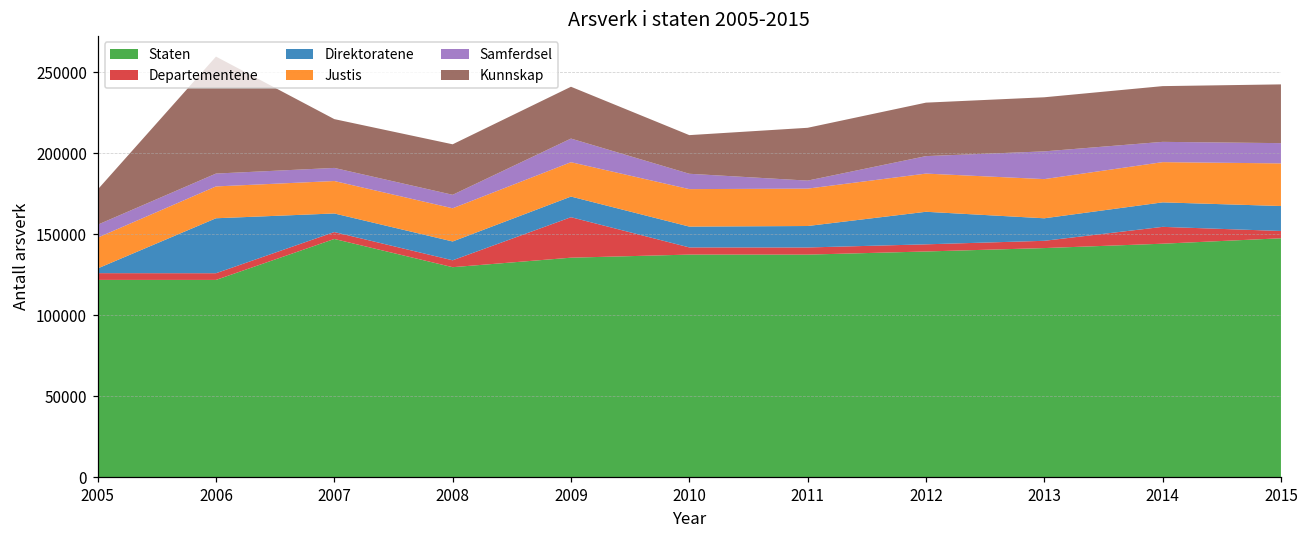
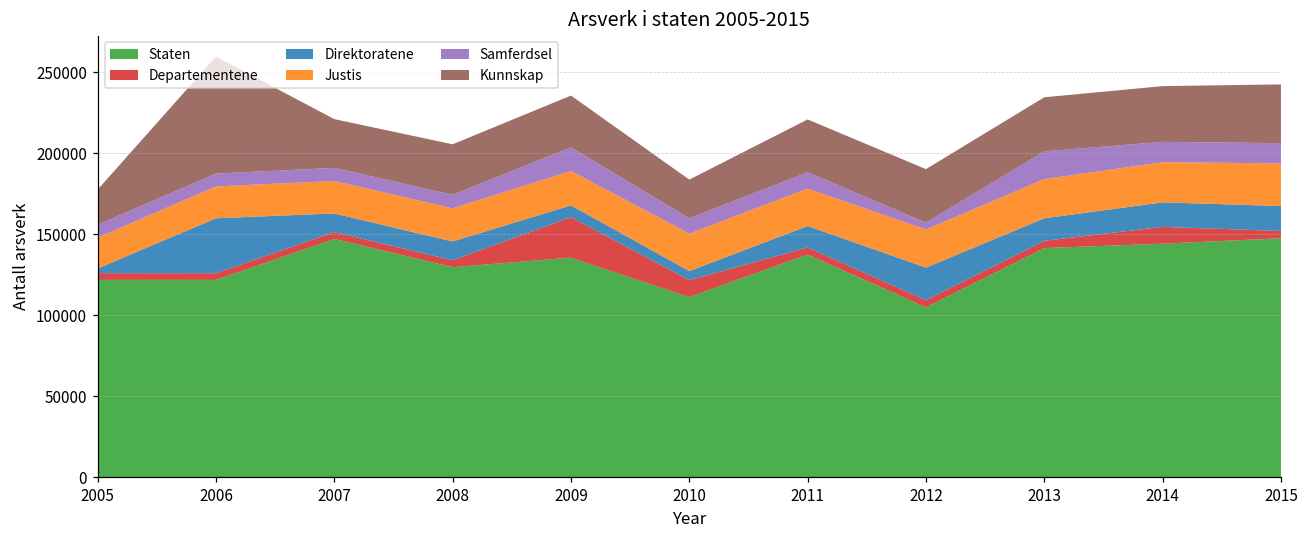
  {
    "Staten": {
      "2005": 122000,
      "2006": 122000,
      "2007": 147000,
      "2008": 130000,
      "2009": 135000,
-     "2010": 137000,
+     "2010": 111000,
      "2011": 137000,
-     "2012": 139000,
+     "2012": 105000,
      "2013": 141000,
      "2014": 144000,
      "2015": 147000
    },
    "Departementene": {
      "2005": 4000,
      "2006": 4000,
      "2007": 4000,
      "2008": 4000,
      "2009": 25000,
-     "2010": 4000,
+     "2010": 10000,
      "2011": 4000,
      "2012": 4000,
      "2013": 4000,
      "2014": 10000,
      "2015": 5000
    },
    "Direktoratene": {
      "2005": 3000,
      "2006": 34000,
      "2007": 11000,
      "2008": 12000,
-     "2009": 13000,
-     "2010": 13000,
+     "2009": 7000,
+     "2010": 6000,
      "2011": 13000,
      "2012": 20000,
      "2013": 14000,
      "2014": 15000,
      "2015": 15000
    },
    "Justis": {
      "2005": 19000,
      "2006": 20000,
      "2007": 20000,
      "2008": 20000,
      "2009": 21000,
      "2010": 23000,
      "2011": 23000,
      "2012": 24000,
      "2013": 24000,
      "2014": 25000,
      "2015": 26000
    },
    "Samferdsel": {
      "2005": 8000,
      "2006": 8000,
      "2007": 8000,
      "2008": 8000,
      "2009": 15000,
      "2010": 9000,
-     "2011": 5000,
-     "2012": 11000,
+     "2011": 10000,
+     "2012": 4000,
      "2013": 17000,
      "2014": 13000,
      "2015": 13000
    },
    "Kunnskap": {
      "2005": 22000,
      "2007": 30000,
      "2008": 31000,
      "2009": 32000,
      "2010": 24000,
      "2011": 33000,
      "2012": 33000,
      "2013": 33000,
      "2014": 34000,
      "2015": 36000
    }
  }
